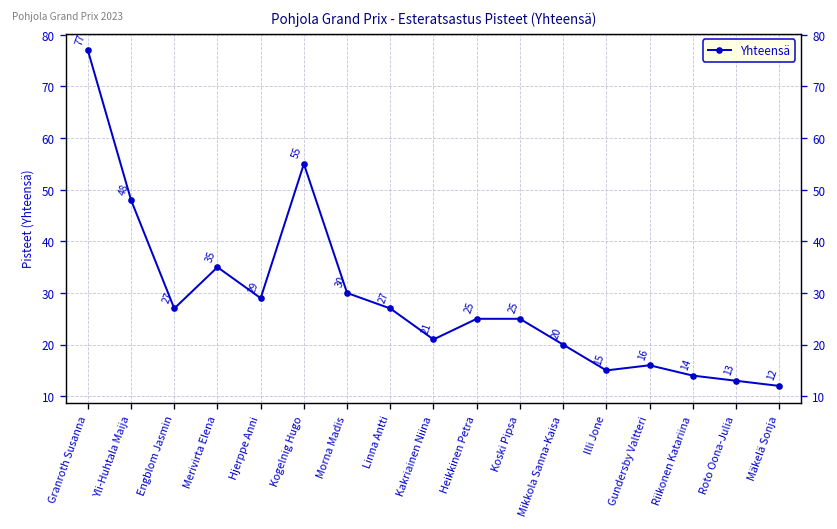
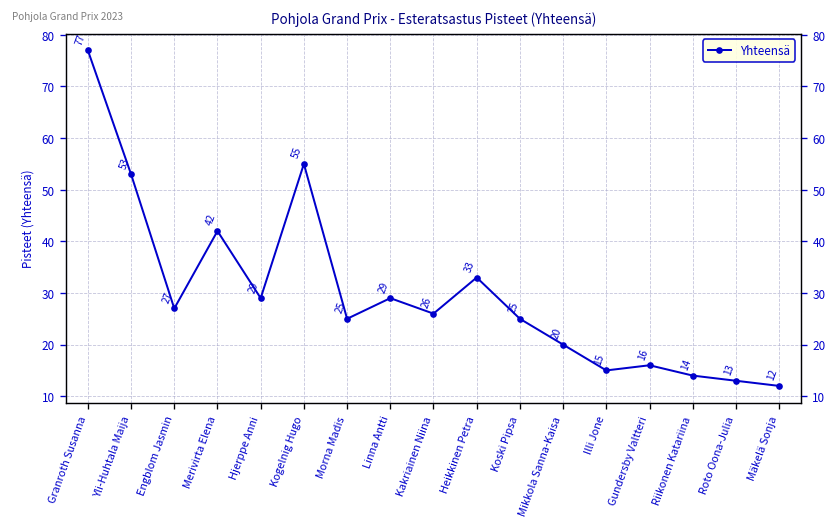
  {
    "Granroth Susanna": 77,
-   "Yli-Huhtala Maija": 48,
+   "Yli-Huhtala Maija": 53,
    "Engblom Jasmin": 27,
-   "Merivirta Elena": 35,
+   "Merivirta Elena": 42,
    "Hjerppe Anni": 29,
    "Kogelnig Hugo": 55,
-   "Morna Madis": 30,
-   "Linna Antti": 27,
-   "Kakriainen Niina": 21,
-   "Heikkinen Petra": 25,
+   "Morna Madis": 25,
+   "Linna Antti": 29,
+   "Kakriainen Niina": 26,
+   "Heikkinen Petra": 33,
    "Koski Pipsa": 25,
    "Mikkola Sanna-Kaisa": 20,
    "Illi Jone": 15,
    "Gundersby Valtteri": 16,
    "Riikonen Katariina": 14,
    "Roto Oona-Julia": 13,
    "Mäkelä Sonja": 12
  }
